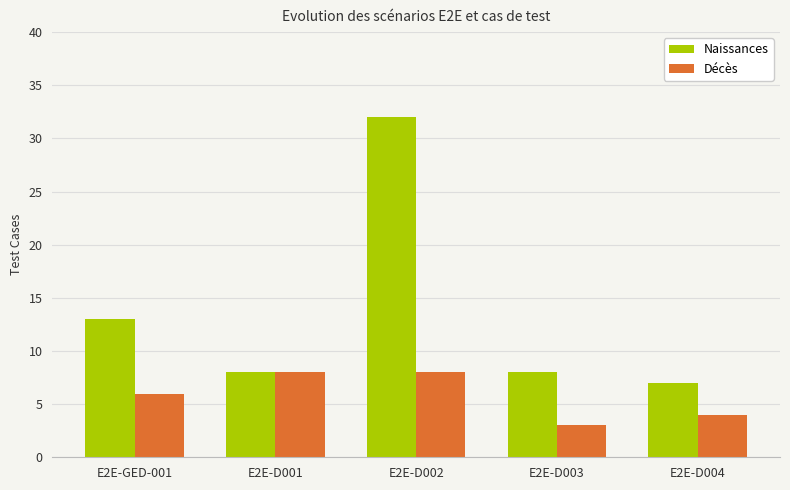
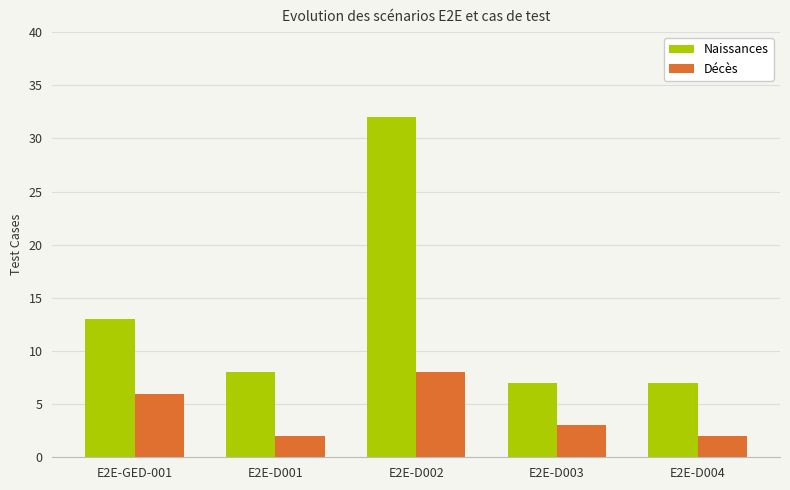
  {
    "Naissances": {
      "E2E-GED-001": 13,
      "E2E-D001": 8,
      "E2E-D002": 32,
-     "E2E-D003": 8,
+     "E2E-D003": 7,
      "E2E-D004": 7
    },
    "Décès": {
      "E2E-GED-001": 6,
-     "E2E-D001": 8,
+     "E2E-D001": 2,
      "E2E-D002": 8,
      "E2E-D003": 3,
-     "E2E-D004": 4
+     "E2E-D004": 2
    }
  }
